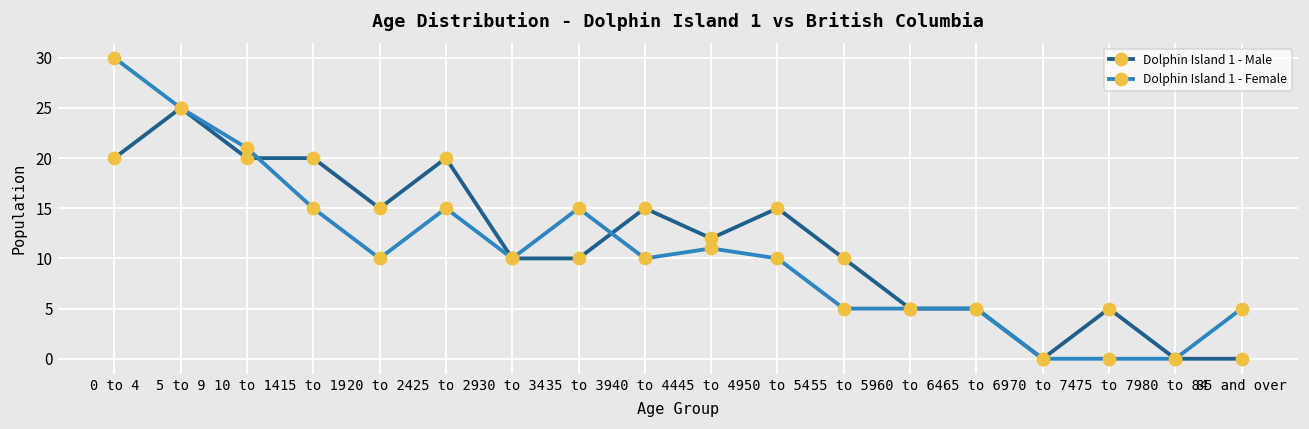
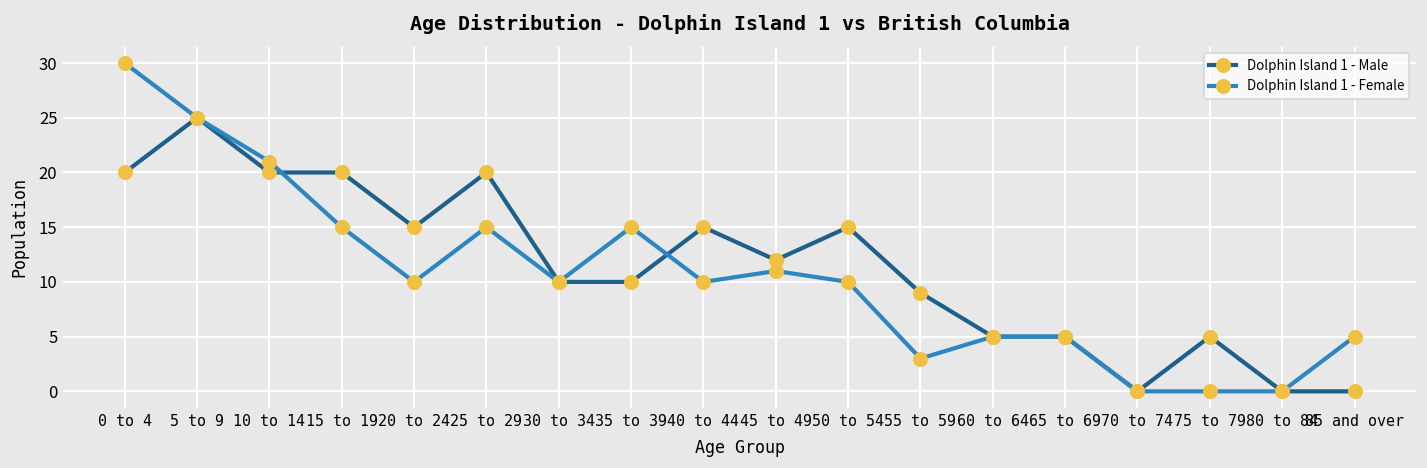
  {
    "Dolphin Island 1 - Male": {
      "0 to 4": 20,
      "10 to 14": 20,
      "15 to 19": 20,
      "20 to 24": 15,
      "25 to 29": 20,
      "35 to 39": 10,
      "40 to 44": 15,
      "45 to 49": 12,
      "50 to 54": 15,
-     "55 to 59": 10,
+     "55 to 59": 9,
      "75 to 79": 5,
      "85 and over": 0
    },
    "Dolphin Island 1 - Female": {
      "0 to 4": 30,
      "10 to 14": 21,
      "15 to 19": 15,
      "20 to 24": 10,
      "25 to 29": 15,
      "35 to 39": 15,
      "40 to 44": 10,
      "45 to 49": 11,
      "50 to 54": 10,
-     "55 to 59": 5,
+     "55 to 59": 3,
      "75 to 79": 0,
      "85 and over": 5
    }
  }
